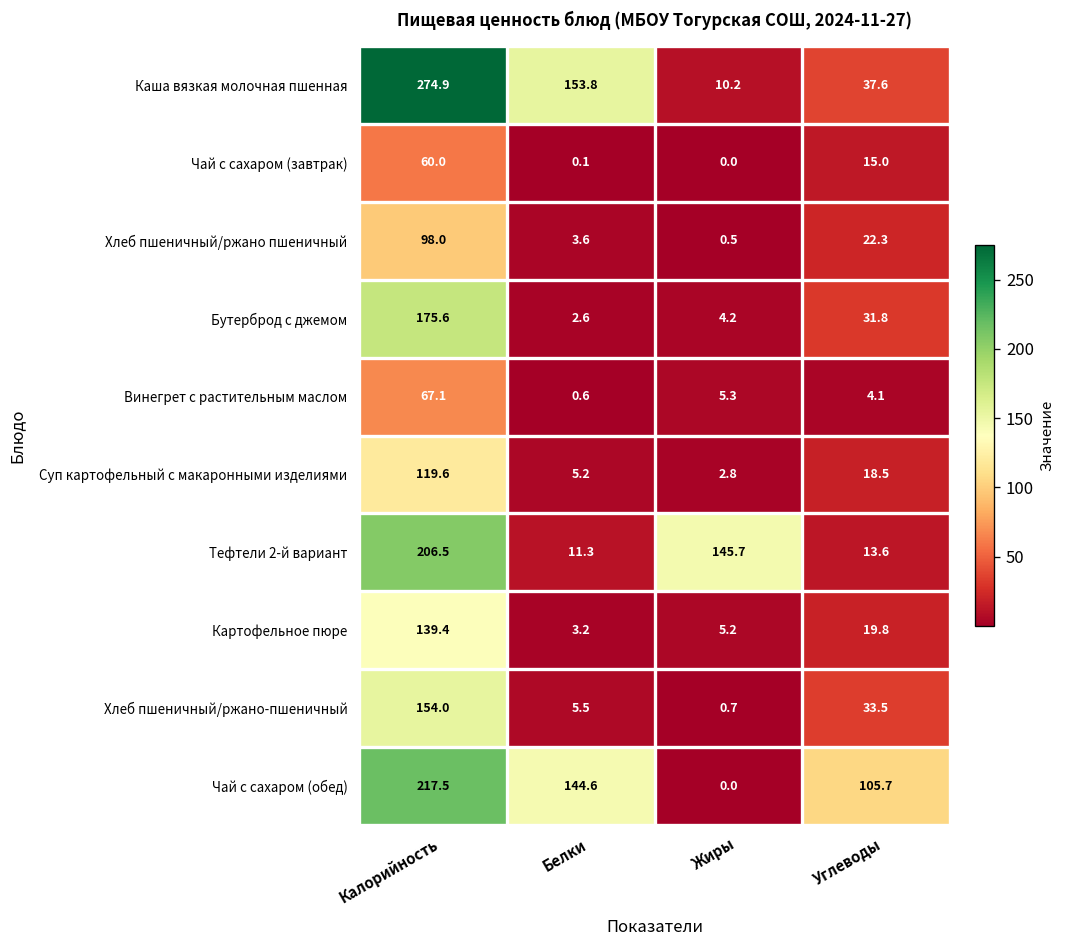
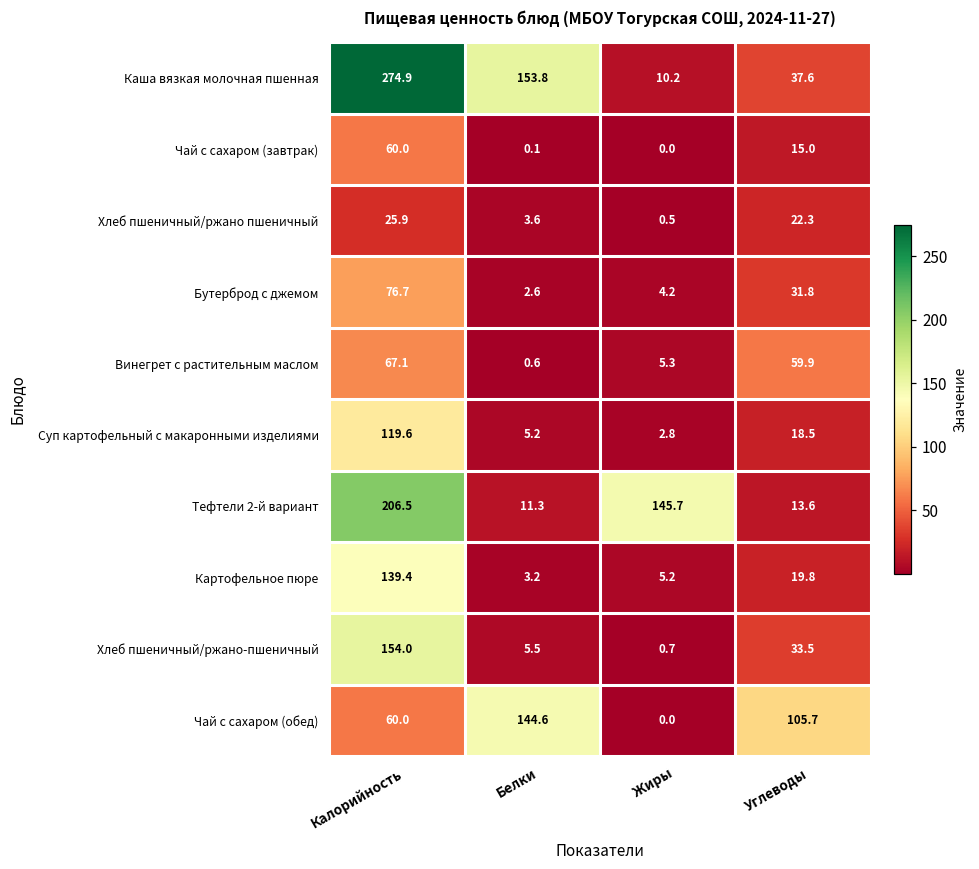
  {
    "Каша вязкая молочная пшенная": {
      "Калорийность": 274.9,
      "Белки": 153.8,
      "Жиры": 10.2,
      "Углеводы": 37.6
    },
    "Чай с сахаром (завтрак)": {
      "Калорийность": 60.0,
      "Белки": 0.1,
      "Жиры": 0.0,
      "Углеводы": 15.0
    },
    "Хлеб пшеничный/ржано пшеничный": {
-     "Калорийность": 98.0,
+     "Калорийность": 25.9,
      "Белки": 3.6,
      "Жиры": 0.5,
      "Углеводы": 22.3
    },
    "Бутерброд с джемом": {
-     "Калорийность": 175.6,
+     "Калорийность": 76.7,
      "Белки": 2.6,
      "Жиры": 4.2,
      "Углеводы": 31.8
    },
    "Винегрет с растительным маслом": {
      "Калорийность": 67.1,
      "Белки": 0.6,
      "Жиры": 5.3,
-     "Углеводы": 4.1
+     "Углеводы": 59.9
    },
    "Суп картофельный с макаронными изделиями": {
      "Калорийность": 119.6,
      "Белки": 5.2,
      "Жиры": 2.8,
      "Углеводы": 18.5
    },
    "Тефтели 2-й вариант": {
      "Калорийность": 206.5,
      "Белки": 11.3,
      "Жиры": 145.7,
      "Углеводы": 13.6
    },
    "Картофельное пюре": {
      "Калорийность": 139.4,
      "Белки": 3.2,
      "Жиры": 5.2,
      "Углеводы": 19.8
    },
    "Хлеб пшеничный/ржано-пшеничный": {
      "Калорийность": 154.0,
      "Белки": 5.5,
      "Жиры": 0.7,
      "Углеводы": 33.5
    },
    "Чай с сахаром (обед)": {
-     "Калорийность": 217.5,
+     "Калорийность": 60.0,
      "Белки": 144.6,
      "Жиры": 0.0,
      "Углеводы": 105.7
    }
  }
